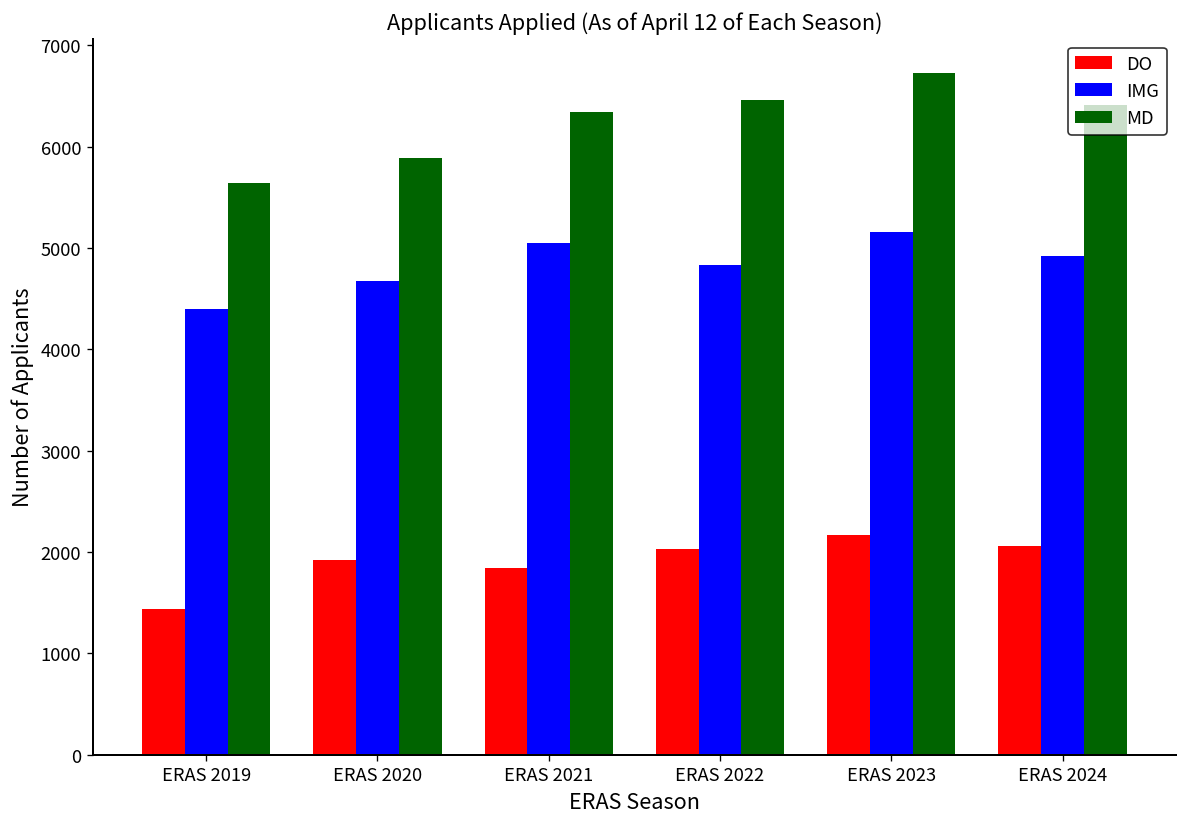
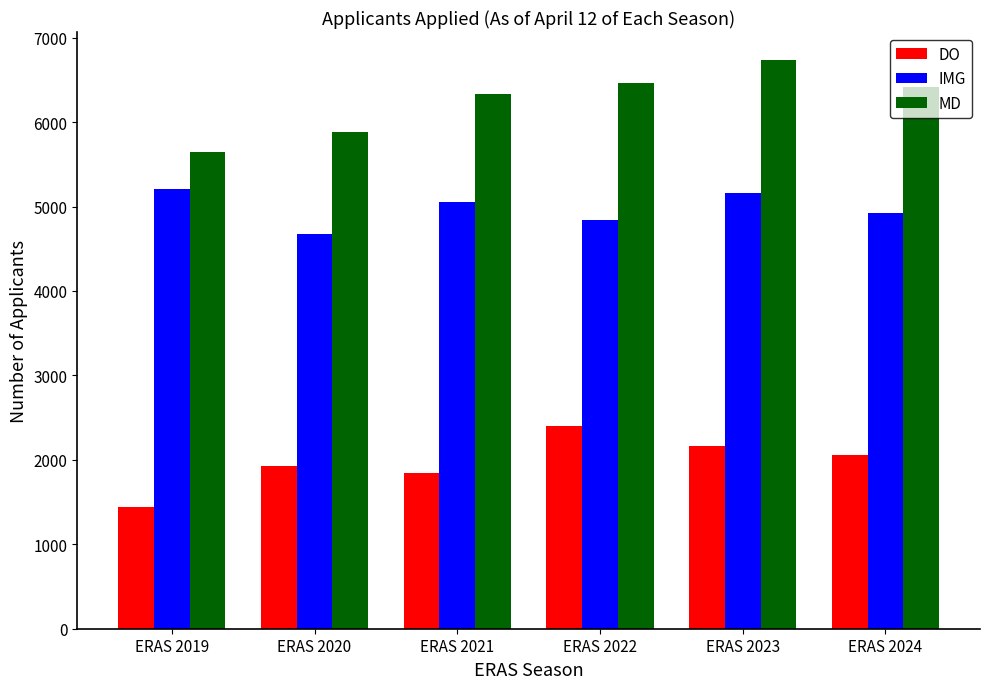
  {
    "DO": {
      "ERAS 2019": 1400,
      "ERAS 2020": 1900,
      "ERAS 2021": 1800,
-     "ERAS 2022": 2000,
+     "ERAS 2022": 2400,
      "ERAS 2023": 2200,
      "ERAS 2024": 2100
    },
    "IMG": {
-     "ERAS 2019": 4400,
+     "ERAS 2019": 5200,
      "ERAS 2020": 4700,
      "ERAS 2021": 5100,
      "ERAS 2022": 4800,
      "ERAS 2023": 5200,
      "ERAS 2024": 4900
    },
    "MD": {
      "ERAS 2019": 5600,
      "ERAS 2020": 5900,
      "ERAS 2021": 6300,
      "ERAS 2022": 6500,
      "ERAS 2023": 6700
    }
  }
